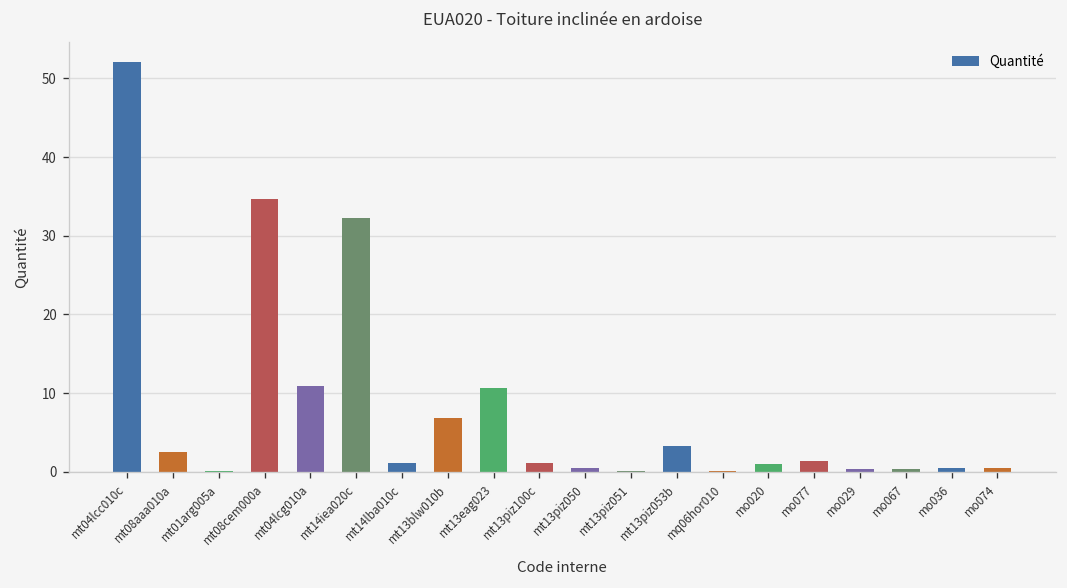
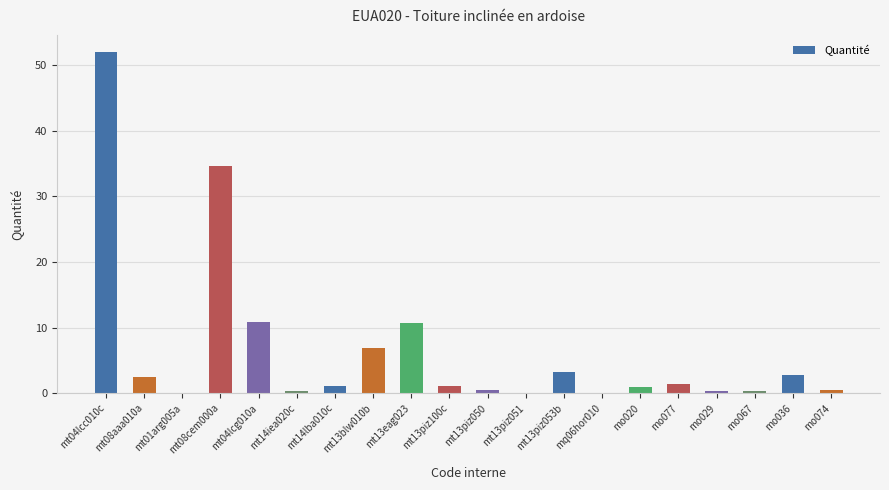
  {
    "mt04lcc010c": 52,
    "mt08aaa010a": 3,
    "mt08cem000a": 35,
    "mt04lcg010a": 11,
-   "mt14iea020c": 32,
+   "mt14iea020c": 0,
    "mt14lba010c": 1,
    "mt13blw010b": 7,
    "mt13eag023": 11,
    "mt13piz100c": 1,
    "mt13piz050": 0,
    "mt13piz053b": 3,
    "mo020": 1,
    "mo077": 1,
-   "mo036": 0,
+   "mo036": 3,
    "mo074": 0
  }
